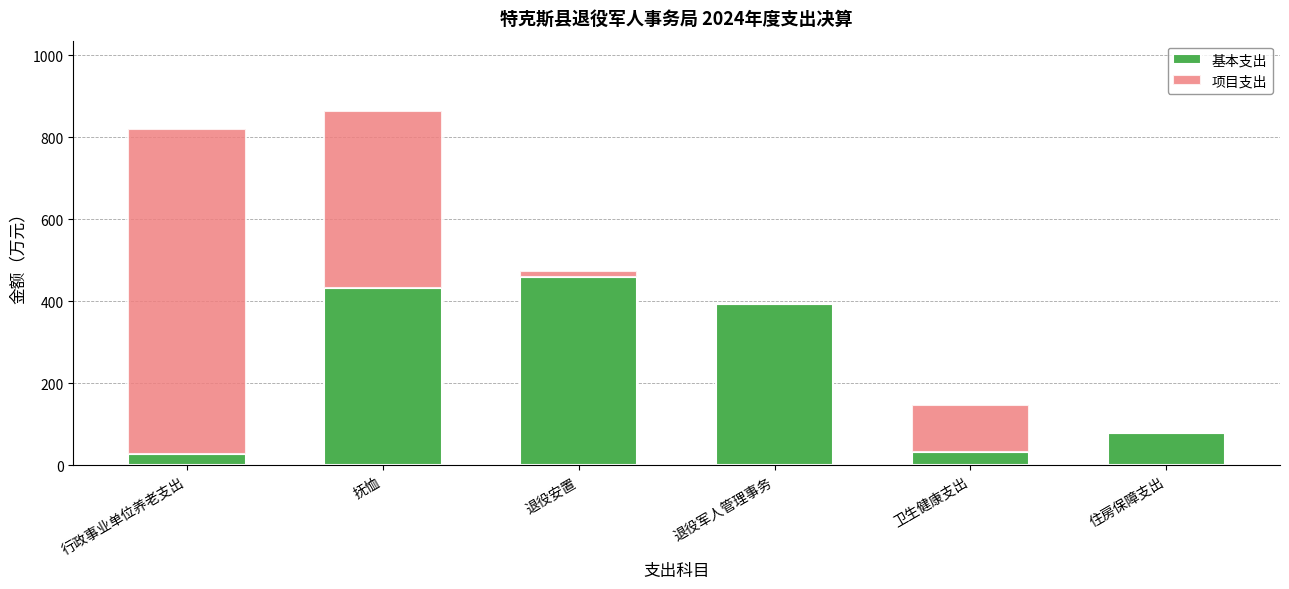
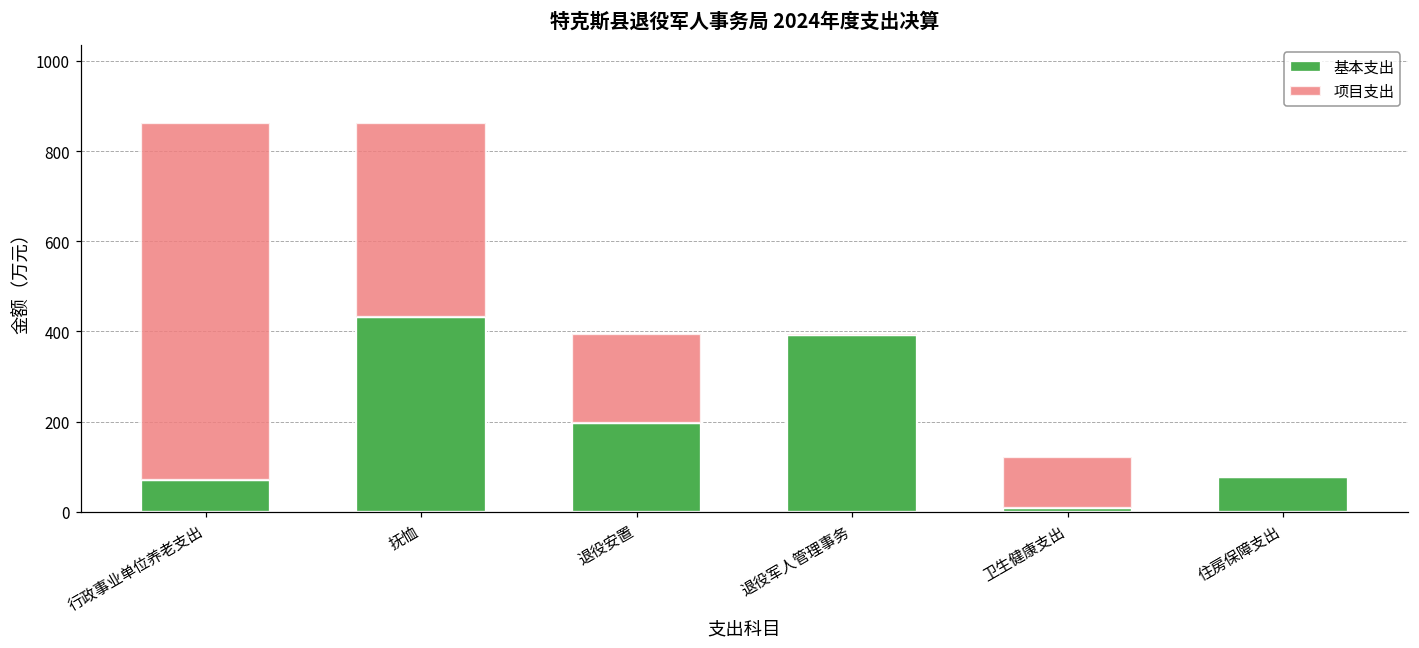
  {
    "基本支出": {
-     "行政事业单位养老支出": 30,
+     "行政事业单位养老支出": 70,
      "抚恤": 430,
-     "退役安置": 460,
+     "退役安置": 200,
      "退役军人管理事务": 390,
-     "卫生健康支出": 30,
+     "卫生健康支出": 10,
      "住房保障支出": 80
    },
    "项目支出": {
      "行政事业单位养老支出": 790,
      "抚恤": 430,
-     "退役安置": 10,
+     "退役安置": 200,
      "卫生健康支出": 110,
      "住房保障支出": 0
    }
  }
